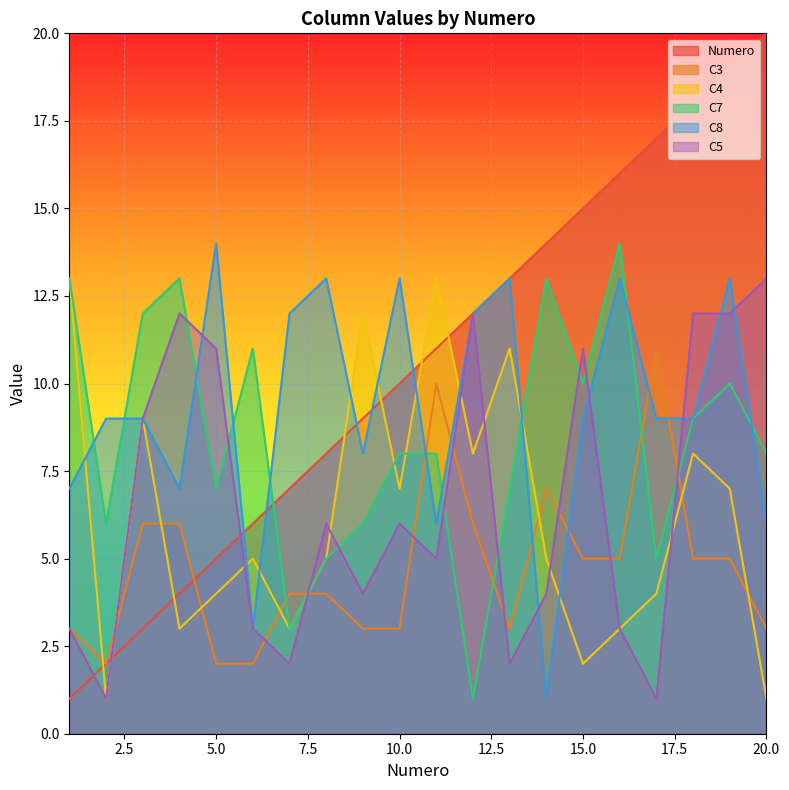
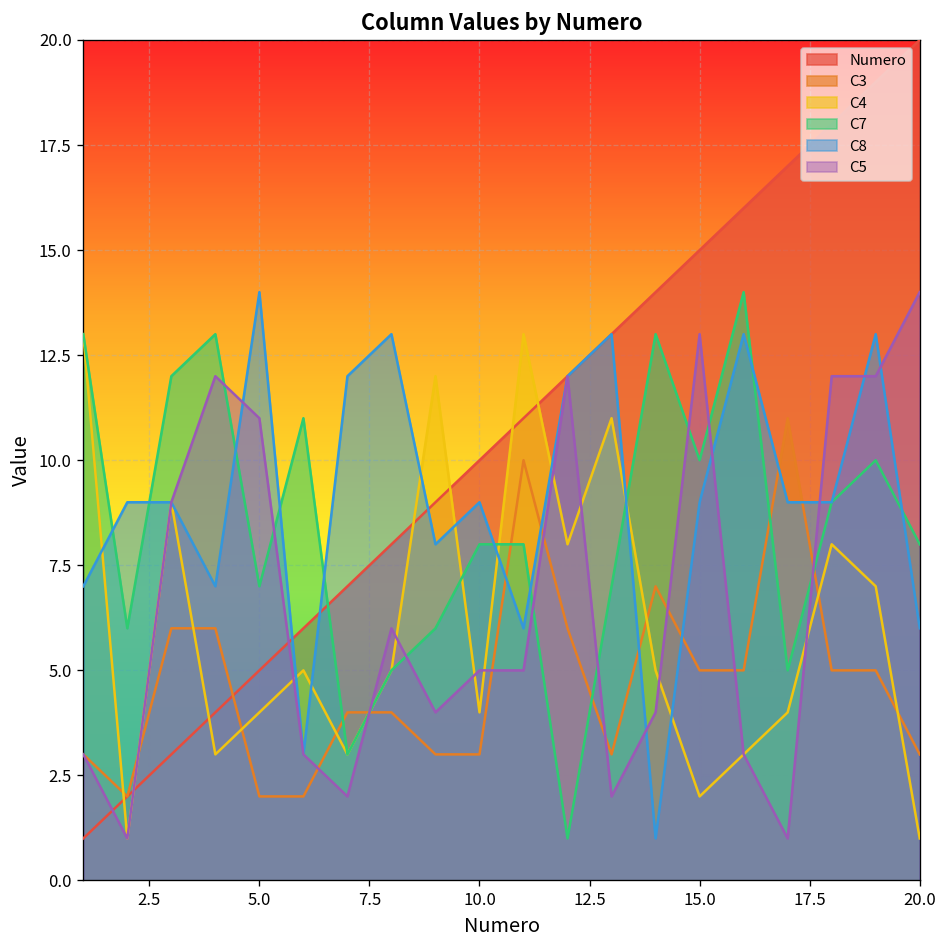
  {
    "C4": {
      "5.0": 4,
-     "10.0": 7,
+     "10.0": 4,
      "15.0": 2,
      "20.0": 1
    },
    "C7": {
      "5.0": 7,
      "10.0": 8,
      "15.0": 10,
      "20.0": 8
    },
    "C8": {
      "5.0": 14,
-     "10.0": 13,
+     "10.0": 9,
      "15.0": 9,
      "20.0": 6
    },
    "C5": {
      "5.0": 11,
-     "10.0": 6,
-     "15.0": 11,
-     "20.0": 13
+     "10.0": 5,
+     "15.0": 13,
+     "20.0": 14
    }
  }
